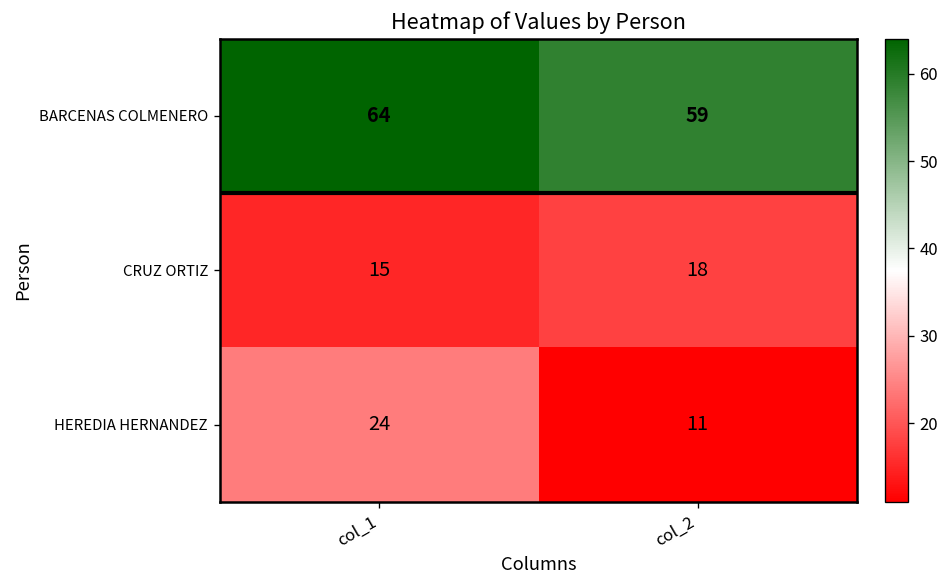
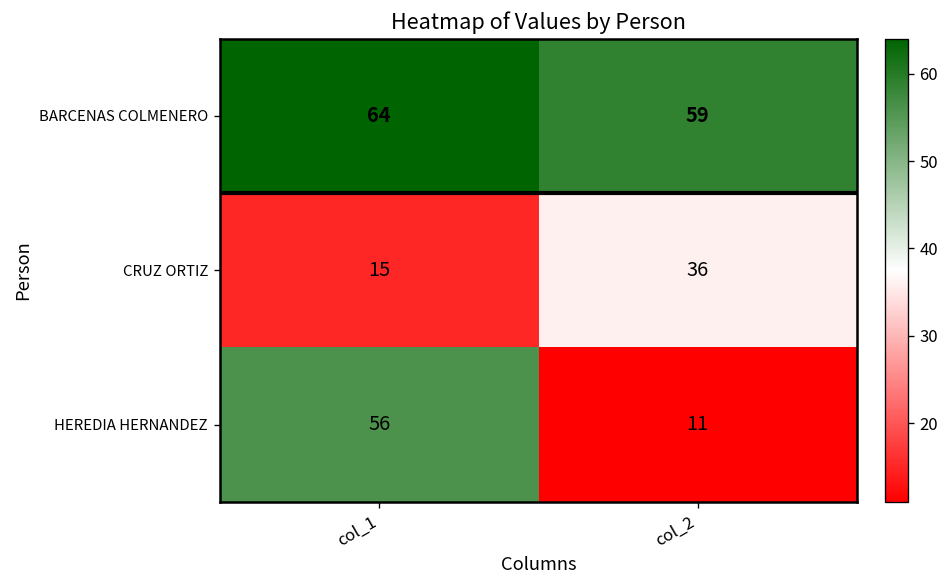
  {
    "BARCENAS COLMENERO": {
      "col_1": 64,
      "col_2": 59
    },
    "CRUZ ORTIZ": {
      "col_1": 15,
-     "col_2": 18
+     "col_2": 36
    },
    "HEREDIA HERNANDEZ": {
-     "col_1": 24,
+     "col_1": 56,
      "col_2": 11
    }
  }
